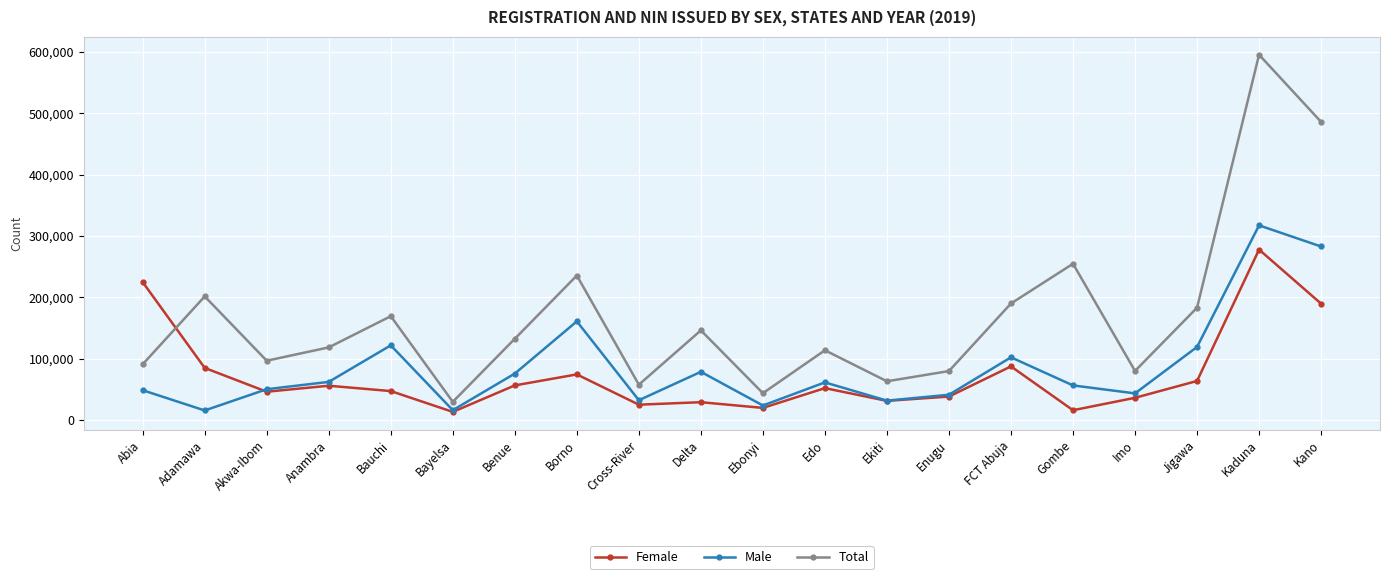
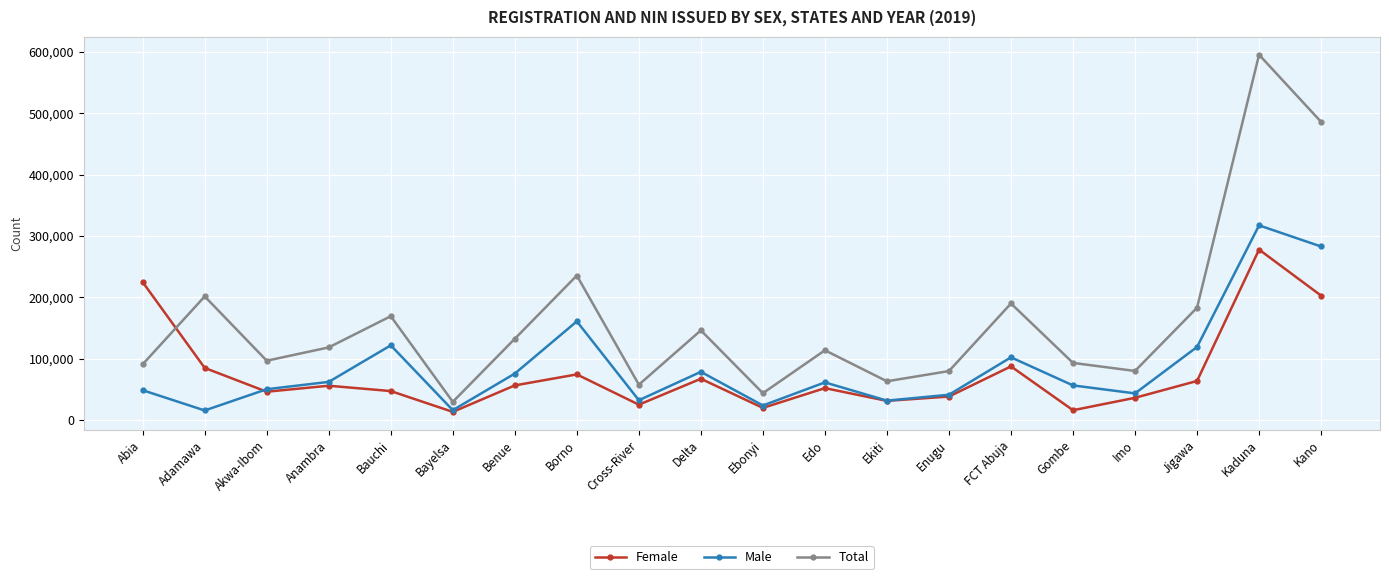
  {
    "Female": {
      "Abia": "220,000",
      "Adamawa": "90,000",
      "Anambra": "60,000",
      "Bauchi": "50,000",
      "Benue": "60,000",
      "Borno": "70,000",
      "Cross-River": "30,000",
-     "Delta": "30,000",
+     "Delta": "70,000",
      "Edo": "50,000",
      "FCT Abuja": "90,000",
      "Gombe": "20,000",
      "Imo": "40,000",
      "Jigawa": "60,000",
      "Kaduna": "280,000",
-     "Kano": "190,000"
+     "Kano": "200,000"
    },
    "Male": {
      "Abia": "50,000",
      "Adamawa": "20,000",
      "Anambra": "60,000",
      "Bauchi": "120,000",
      "Benue": "80,000",
      "Borno": "160,000",
      "Cross-River": "30,000",
      "Delta": "80,000",
      "Edo": "60,000",
      "FCT Abuja": "100,000",
      "Gombe": "60,000",
      "Imo": "40,000",
      "Jigawa": "120,000",
      "Kaduna": "320,000",
      "Kano": "280,000"
    },
    "Total": {
      "Abia": "90,000",
      "Adamawa": "200,000",
      "Akwa-Ibom": "100,000",
      "Anambra": "120,000",
      "Bauchi": "170,000",
      "Bayelsa": "30,000",
      "Benue": "130,000",
      "Borno": "240,000",
      "Cross-River": "60,000",
      "Delta": "150,000",
      "Ebonyi": "40,000",
      "Edo": "110,000",
      "Ekiti": "60,000",
      "Enugu": "80,000",
      "FCT Abuja": "190,000",
-     "Gombe": "250,000",
+     "Gombe": "90,000",
      "Imo": "80,000",
      "Jigawa": "180,000",
      "Kaduna": "600,000",
      "Kano": "490,000"
    }
  }
